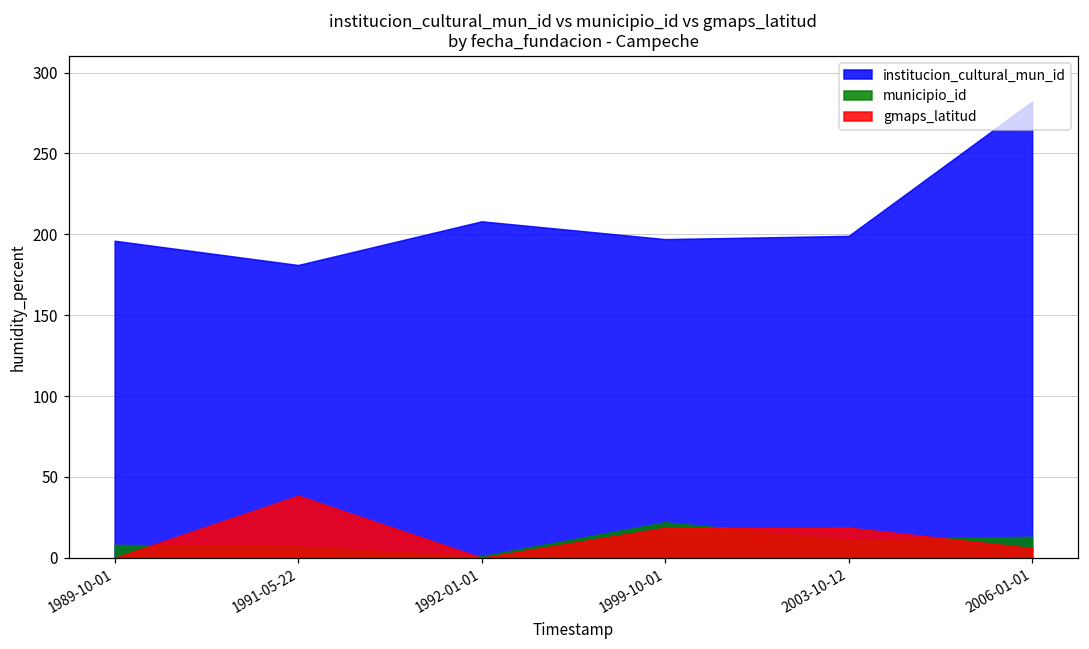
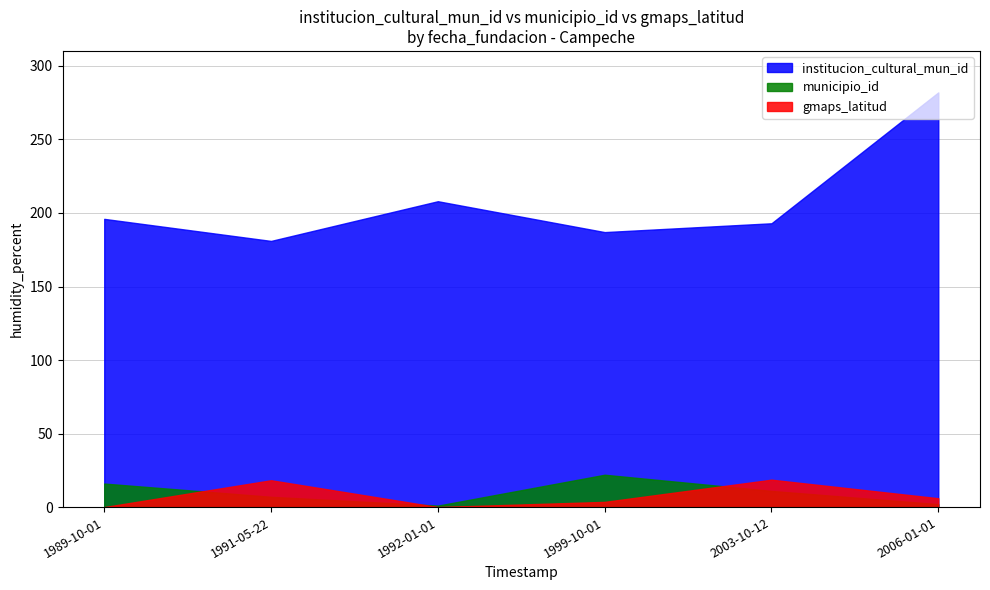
  {
    "institucion_cultural_mun_id": {
      "1989-10-01": 196,
      "1991-05-22": 181,
      "1992-01-01": 208,
-     "1999-10-01": 197,
-     "2003-10-12": 199
+     "1999-10-01": 187,
+     "2003-10-12": 193
    },
    "municipio_id": {
-     "1989-10-01": 8,
+     "1989-10-01": 16,
      "1991-05-22": 7,
      "1999-10-01": 22,
      "2003-10-12": 11,
-     "2006-01-01": 13
+     "2006-01-01": 2
    },
    "gmaps_latitud": {
      "1989-10-01": 0,
-     "1991-05-22": 38,
-     "1999-10-01": 19,
+     "1991-05-22": 18,
+     "1999-10-01": 4,
      "2003-10-12": 19,
      "2006-01-01": 6
    }
  }
